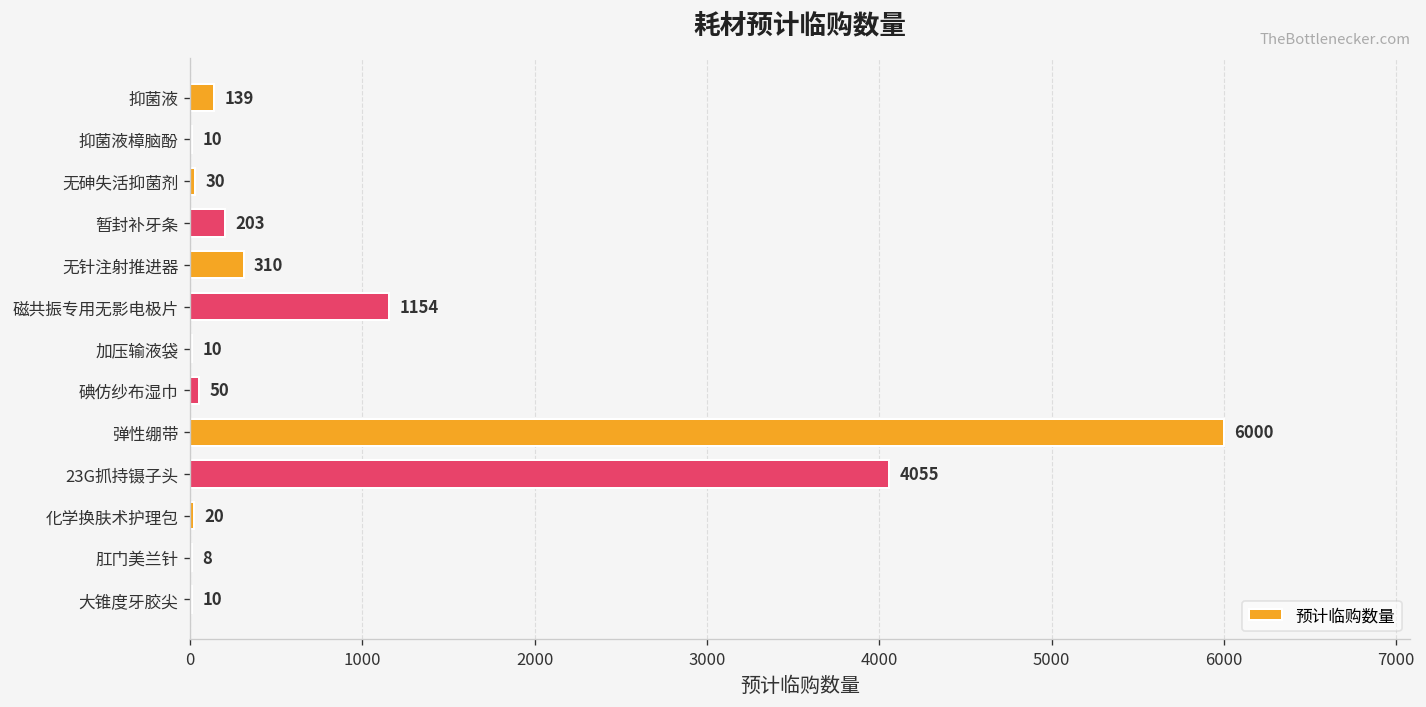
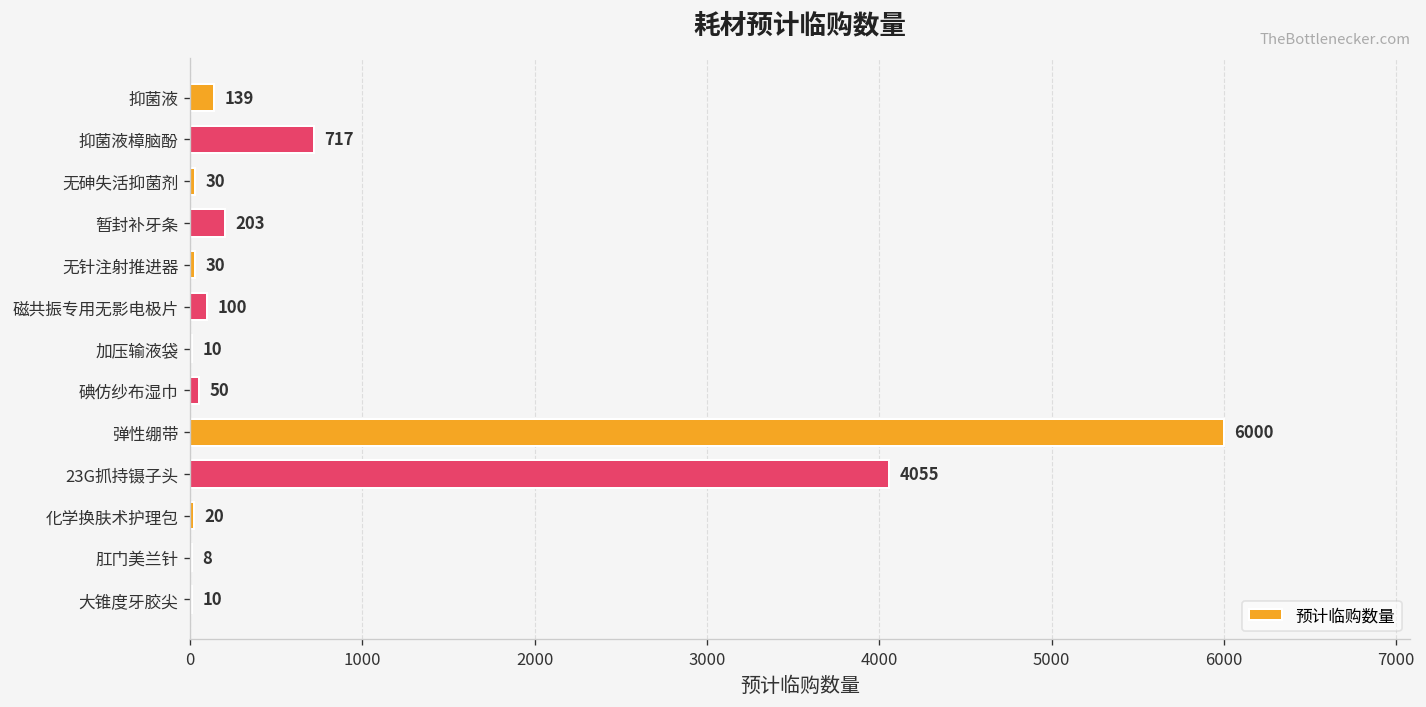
  {
    "抑菌液": 139,
-   "抑菌液樟脑酚": 10,
+   "抑菌液樟脑酚": 717,
    "无砷失活抑菌剂": 30,
    "暂封补牙条": 203,
-   "无针注射推进器": 310,
-   "磁共振专用无影电极片": 1154,
+   "无针注射推进器": 30,
+   "磁共振专用无影电极片": 100,
    "加压输液袋": 10,
    "碘仿纱布湿巾": 50,
    "弹性绷带": 6000,
    "23G抓持镊子头": 4055,
    "化学换肤术护理包": 20,
    "肛门美兰针": 8,
    "大锥度牙胶尖": 10
  }
